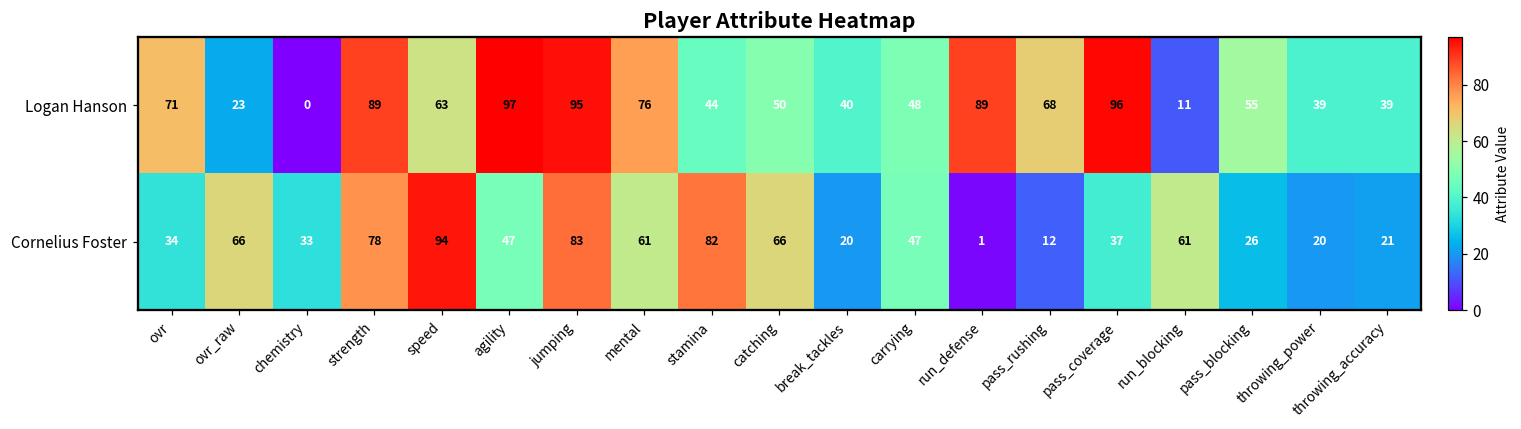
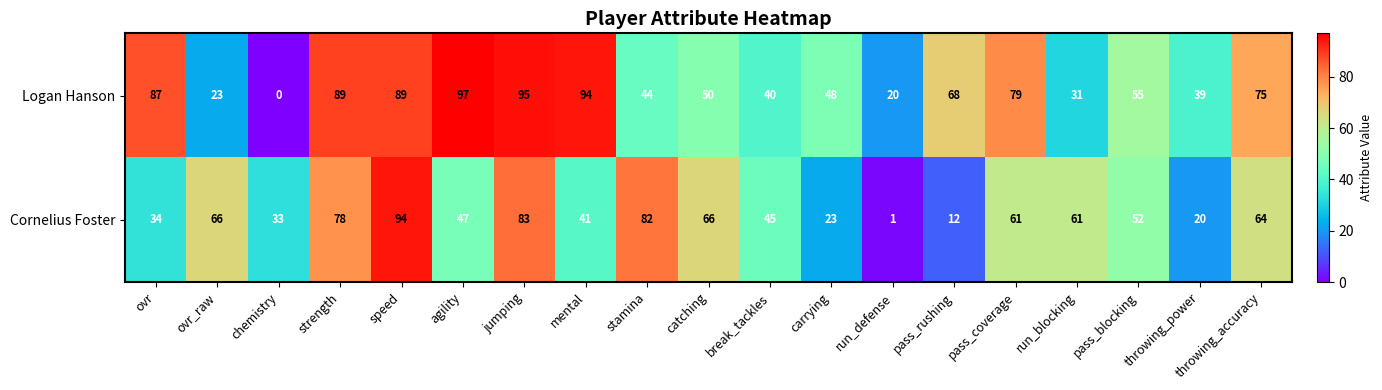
  {
    "Logan Hanson": {
-     "ovr": 71,
+     "ovr": 87,
      "ovr_raw": 23,
      "chemistry": 0,
      "strength": 89,
-     "speed": 63,
+     "speed": 89,
      "agility": 97,
      "jumping": 95,
-     "mental": 76,
+     "mental": 94,
      "stamina": 44,
      "catching": 50,
      "break_tackles": 40,
      "carrying": 48,
-     "run_defense": 89,
+     "run_defense": 20,
      "pass_rushing": 68,
-     "pass_coverage": 96,
-     "run_blocking": 11,
+     "pass_coverage": 79,
+     "run_blocking": 31,
      "pass_blocking": 55,
      "throwing_power": 39,
-     "throwing_accuracy": 39
+     "throwing_accuracy": 75
    },
    "Cornelius Foster": {
      "ovr": 34,
      "ovr_raw": 66,
      "chemistry": 33,
      "strength": 78,
      "speed": 94,
      "agility": 47,
      "jumping": 83,
-     "mental": 61,
+     "mental": 41,
      "stamina": 82,
      "catching": 66,
-     "break_tackles": 20,
-     "carrying": 47,
+     "break_tackles": 45,
+     "carrying": 23,
      "run_defense": 1,
      "pass_rushing": 12,
-     "pass_coverage": 37,
+     "pass_coverage": 61,
      "run_blocking": 61,
-     "pass_blocking": 26,
+     "pass_blocking": 52,
      "throwing_power": 20,
-     "throwing_accuracy": 21
+     "throwing_accuracy": 64
    }
  }
